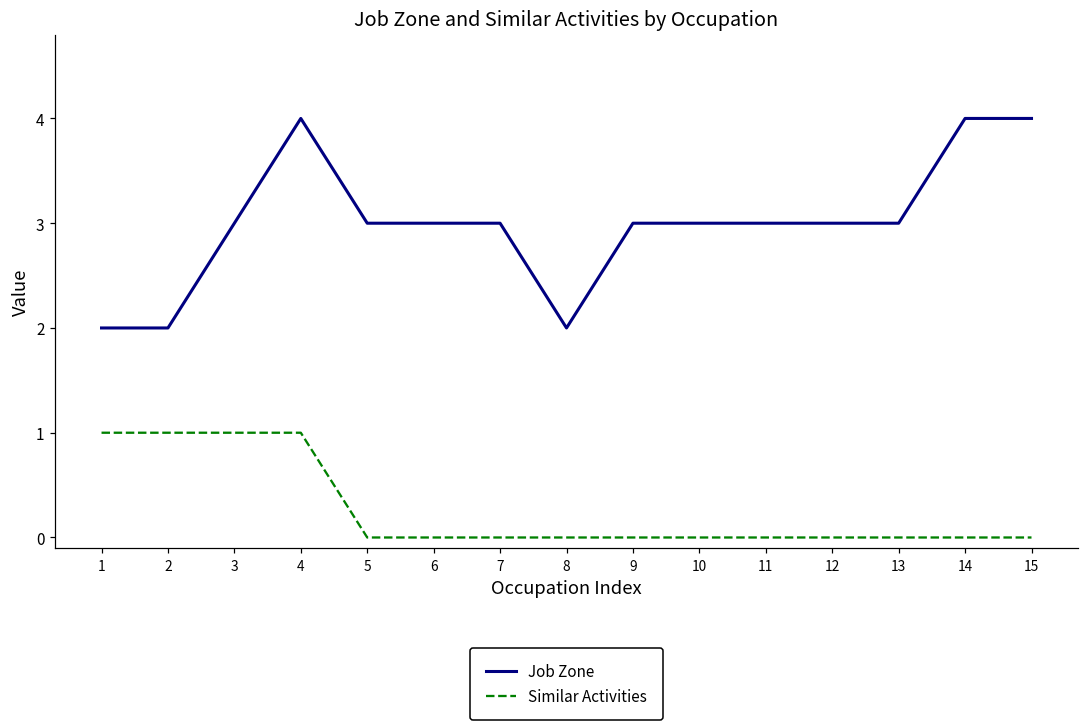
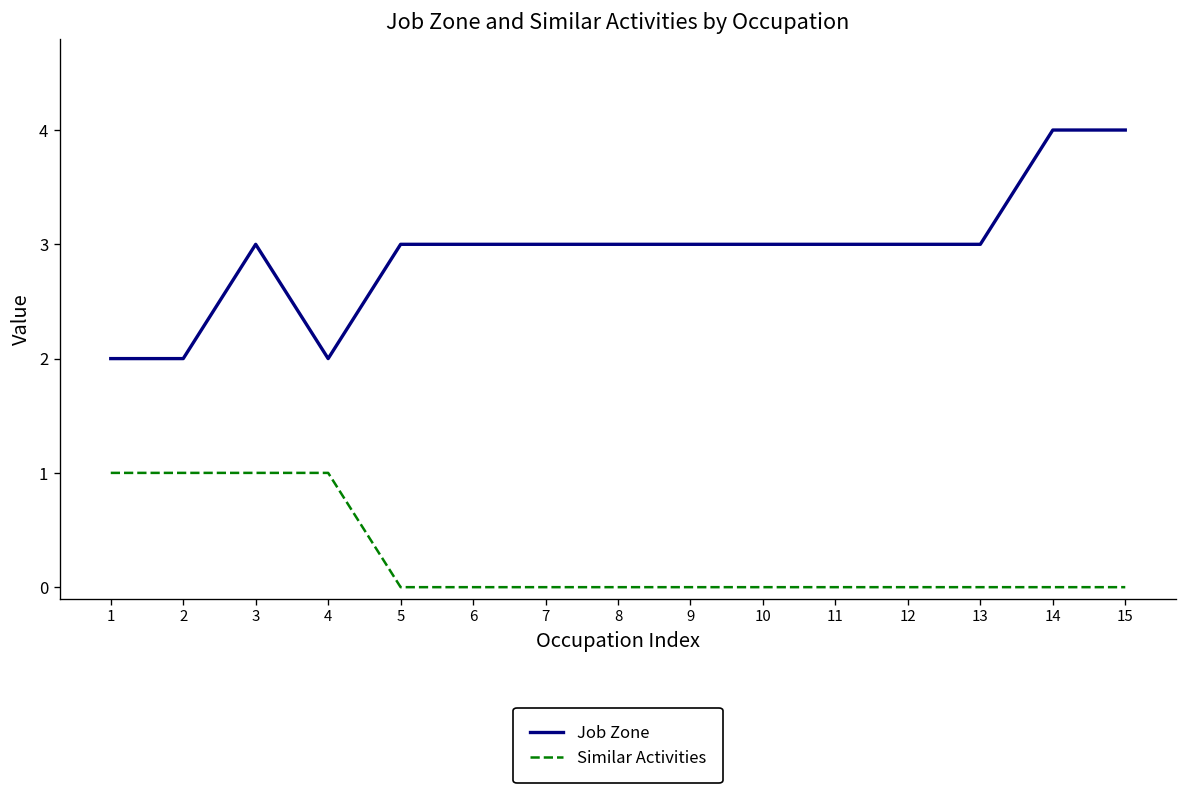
  {
    "Job Zone": {
      "1": 2,
      "2": 2,
      "3": 3,
-     "4": 4,
+     "4": 2,
      "5": 3,
      "6": 3,
      "7": 3,
-     "8": 2,
+     "8": 3,
      "9": 3,
      "10": 3,
      "11": 3,
      "12": 3,
      "13": 3,
      "14": 4,
      "15": 4
    },
    "Similar Activities": {
      "1": 1,
      "2": 1,
      "3": 1,
      "4": 1,
      "5": 0,
      "6": 0,
      "7": 0,
      "8": 0,
      "9": 0,
      "10": 0,
      "11": 0,
      "12": 0,
      "13": 0,
      "14": 0,
      "15": 0
    }
  }
